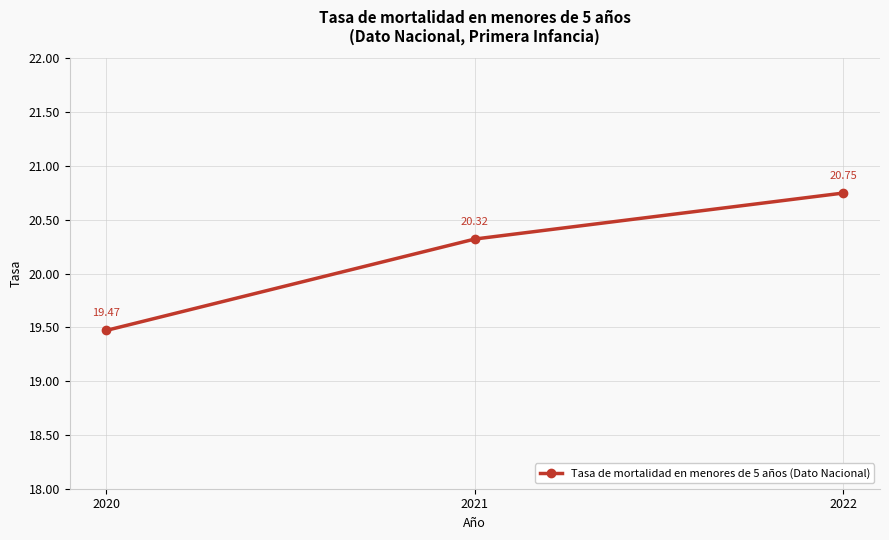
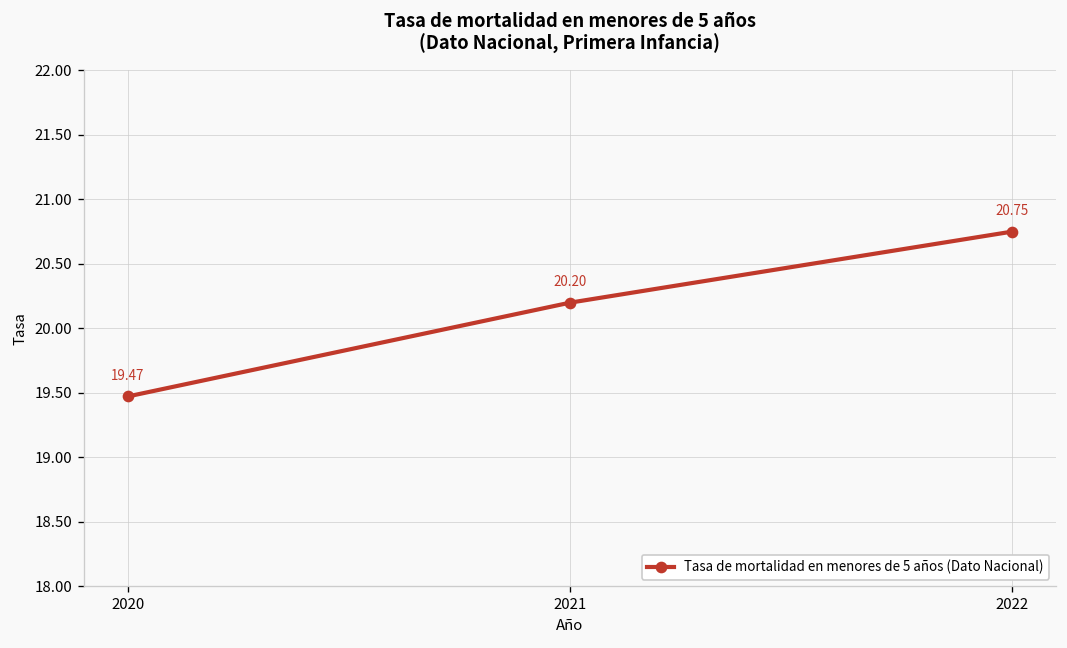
  {
    "2020": 19.47,
-   "2021": 20.32,
+   "2021": 20.20,
    "2022": 20.75
  }
